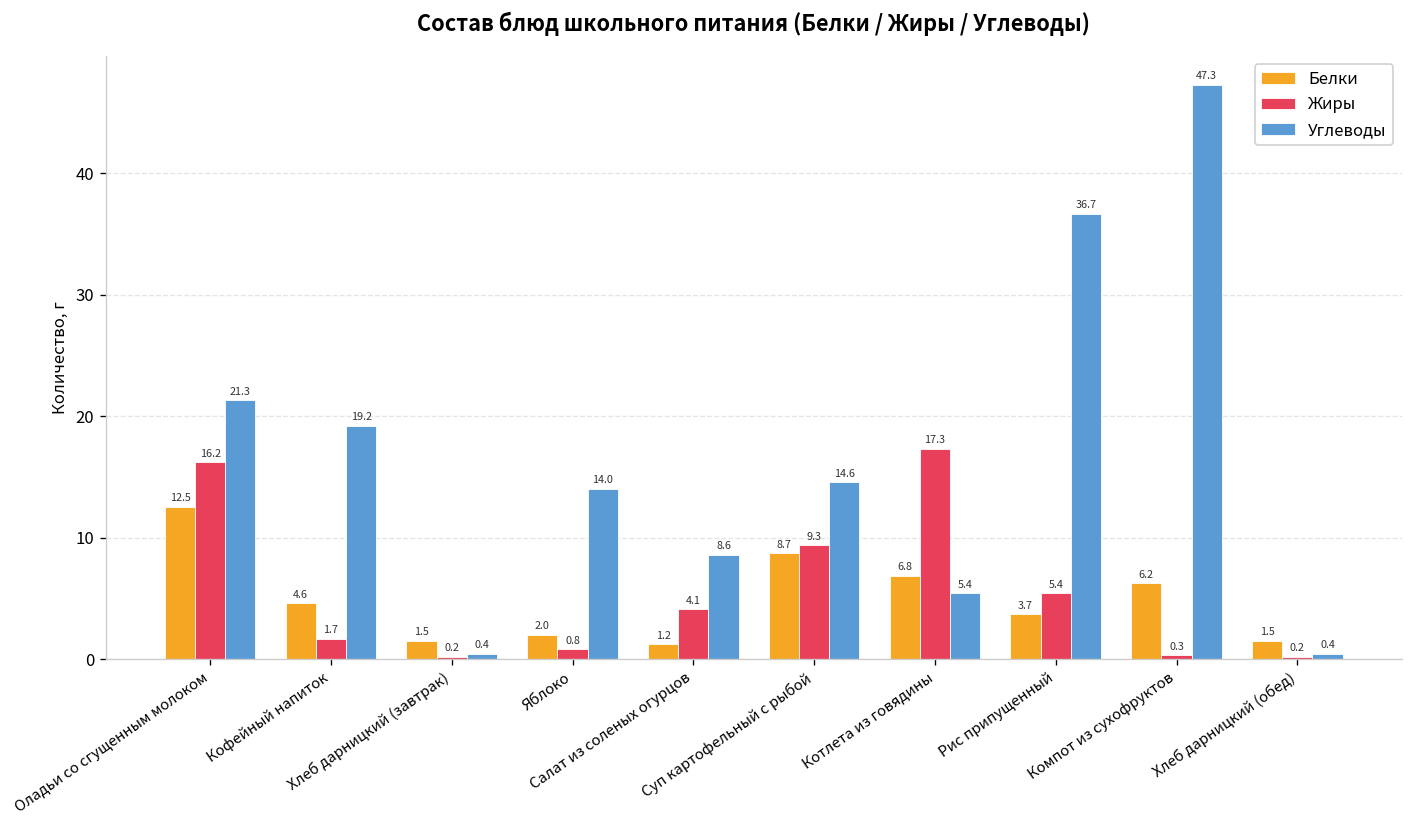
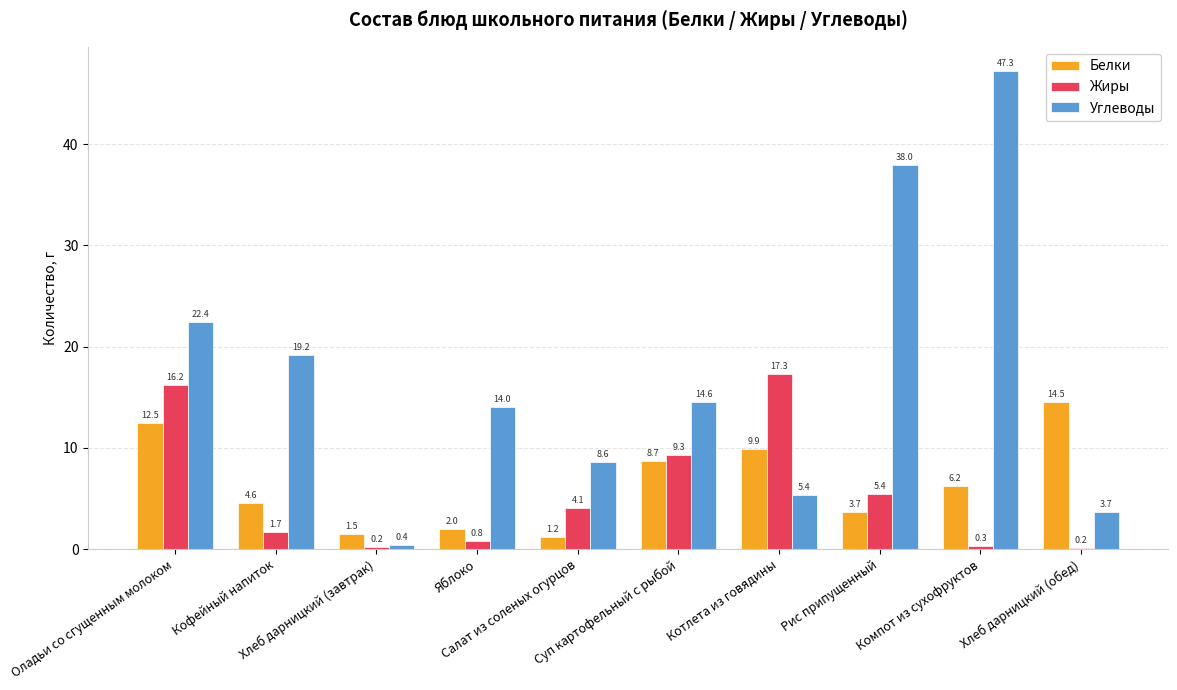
  {
    "Белки": {
      "Оладьи со сгущенным молоком": 12.5,
      "Кофейный напиток": 4.6,
      "Хлеб дарницкий (завтрак)": 1.5,
      "Яблоко": 2.0,
      "Салат из соленых огурцов": 1.2,
      "Суп картофельный с рыбой": 8.7,
-     "Котлета из говядины": 6.8,
+     "Котлета из говядины": 9.9,
      "Рис припущенный": 3.7,
      "Компот из сухофруктов": 6.2,
-     "Хлеб дарницкий (обед)": 1.5
+     "Хлеб дарницкий (обед)": 14.5
    },
    "Жиры": {
      "Оладьи со сгущенным молоком": 16.2,
      "Кофейный напиток": 1.7,
      "Хлеб дарницкий (завтрак)": 0.2,
      "Яблоко": 0.8,
      "Салат из соленых огурцов": 4.1,
      "Суп картофельный с рыбой": 9.3,
      "Котлета из говядины": 17.3,
      "Рис припущенный": 5.4,
      "Компот из сухофруктов": 0.3,
      "Хлеб дарницкий (обед)": 0.2
    },
    "Углеводы": {
-     "Оладьи со сгущенным молоком": 21.3,
+     "Оладьи со сгущенным молоком": 22.4,
      "Кофейный напиток": 19.2,
      "Хлеб дарницкий (завтрак)": 0.4,
      "Яблоко": 14.0,
      "Салат из соленых огурцов": 8.6,
      "Суп картофельный с рыбой": 14.6,
      "Котлета из говядины": 5.4,
-     "Рис припущенный": 36.7,
+     "Рис припущенный": 38.0,
      "Компот из сухофруктов": 47.3,
-     "Хлеб дарницкий (обед)": 0.4
+     "Хлеб дарницкий (обед)": 3.7
    }
  }
